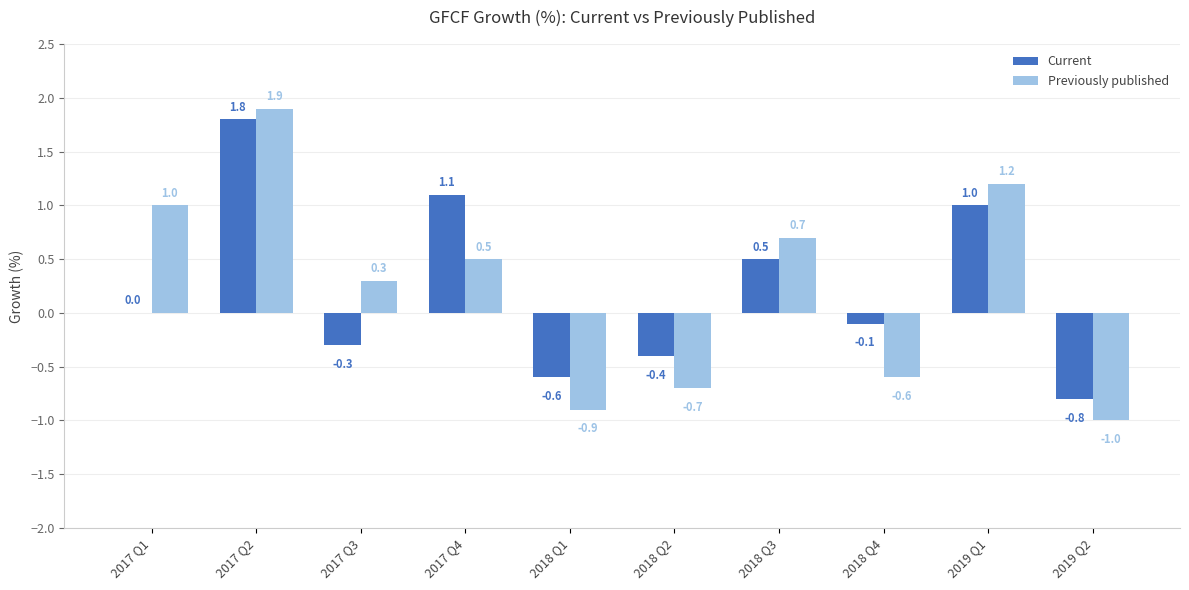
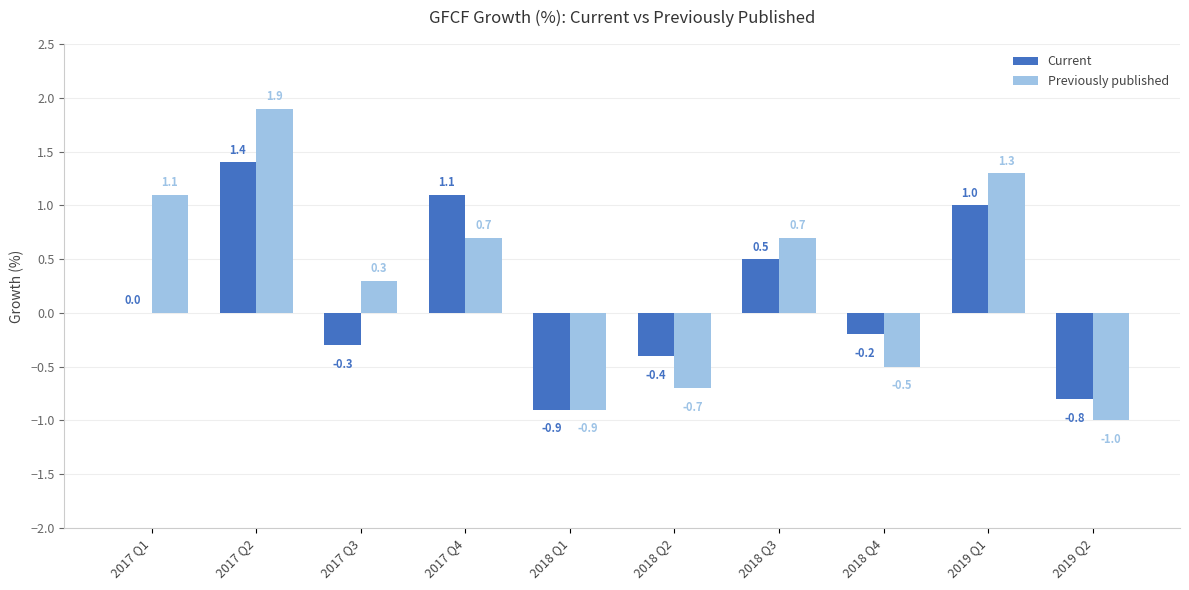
  {
    "Current": {
      "2017 Q1": 0.0,
-     "2017 Q2": 1.8,
+     "2017 Q2": 1.4,
      "2017 Q3": -0.3,
      "2017 Q4": 1.1,
-     "2018 Q1": -0.6,
+     "2018 Q1": -0.9,
      "2018 Q2": -0.4,
      "2018 Q3": 0.5,
-     "2018 Q4": -0.1,
+     "2018 Q4": -0.2,
      "2019 Q1": 1.0,
      "2019 Q2": -0.8
    },
    "Previously published": {
-     "2017 Q1": 1.0,
+     "2017 Q1": 1.1,
      "2017 Q2": 1.9,
      "2017 Q3": 0.3,
-     "2017 Q4": 0.5,
+     "2017 Q4": 0.7,
      "2018 Q1": -0.9,
      "2018 Q2": -0.7,
      "2018 Q3": 0.7,
-     "2018 Q4": -0.6,
-     "2019 Q1": 1.2,
+     "2018 Q4": -0.5,
+     "2019 Q1": 1.3,
      "2019 Q2": -1.0
    }
  }
